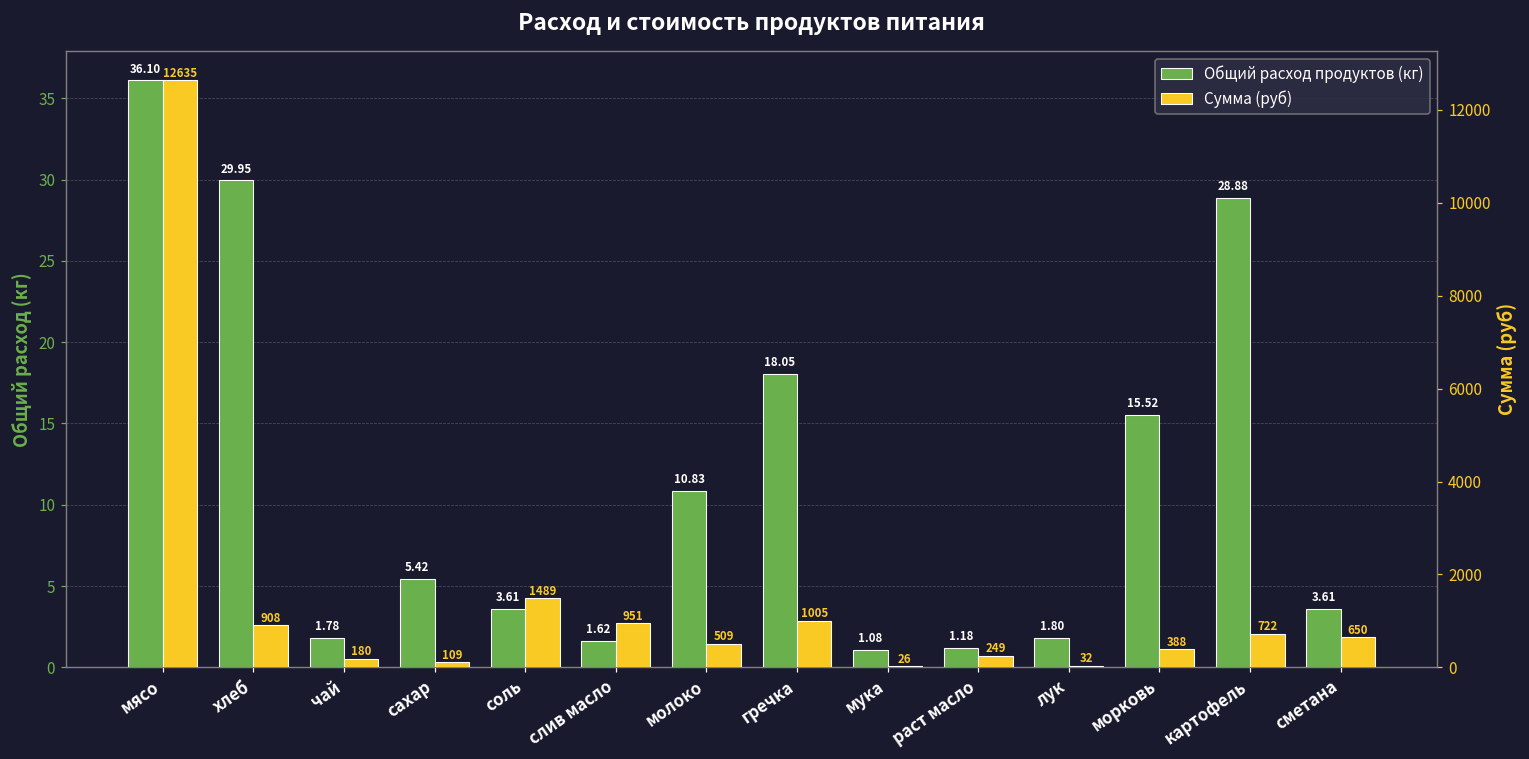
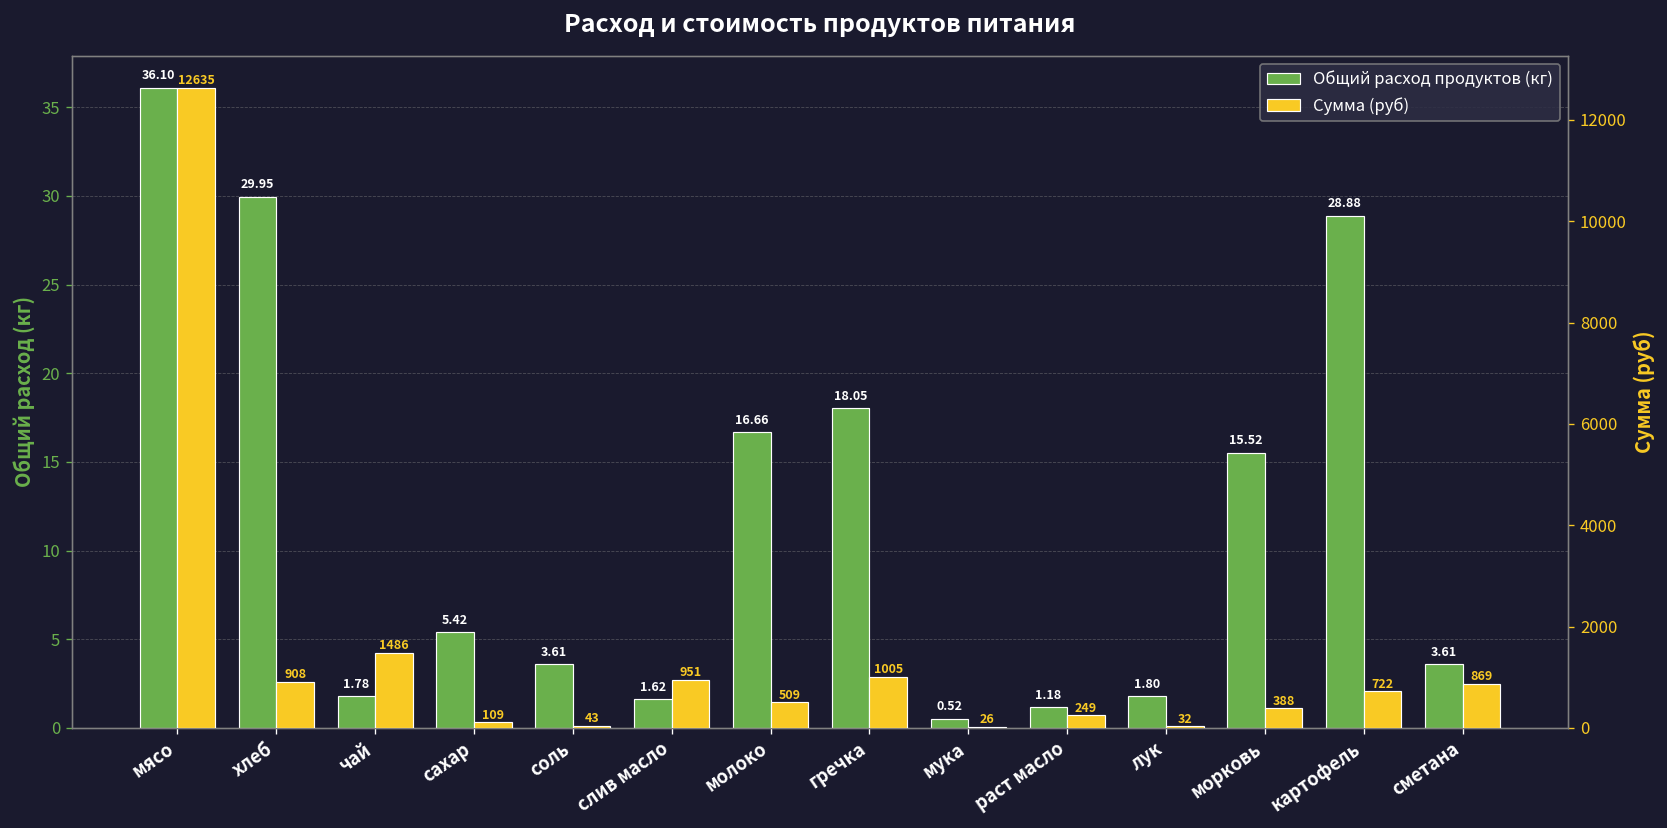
  {
    "Общий расход продуктов (кг)": {
      "мясо": 36.10,
      "хлеб": 29.95,
      "чай": 1.78,
      "сахар": 5.42,
      "соль": 3.61,
      "слив масло": 1.62,
-     "молоко": 10.83,
+     "молоко": 16.66,
      "гречка": 18.05,
-     "мука": 1.08,
+     "мука": 0.52,
      "раст масло": 1.18,
      "лук": 1.80,
      "морковь": 15.52,
      "картофель": 28.88,
      "сметана": 3.61
    },
    "Сумма (руб)": {
      "мясо": 12635,
      "хлеб": 908,
-     "чай": 180,
+     "чай": 1486,
      "сахар": 109,
-     "соль": 1489,
+     "соль": 43,
      "слив масло": 951,
      "молоко": 509,
      "гречка": 1005,
      "мука": 26,
      "раст масло": 249,
      "лук": 32,
      "морковь": 388,
      "картофель": 722,
-     "сметана": 650
+     "сметана": 869
    }
  }
